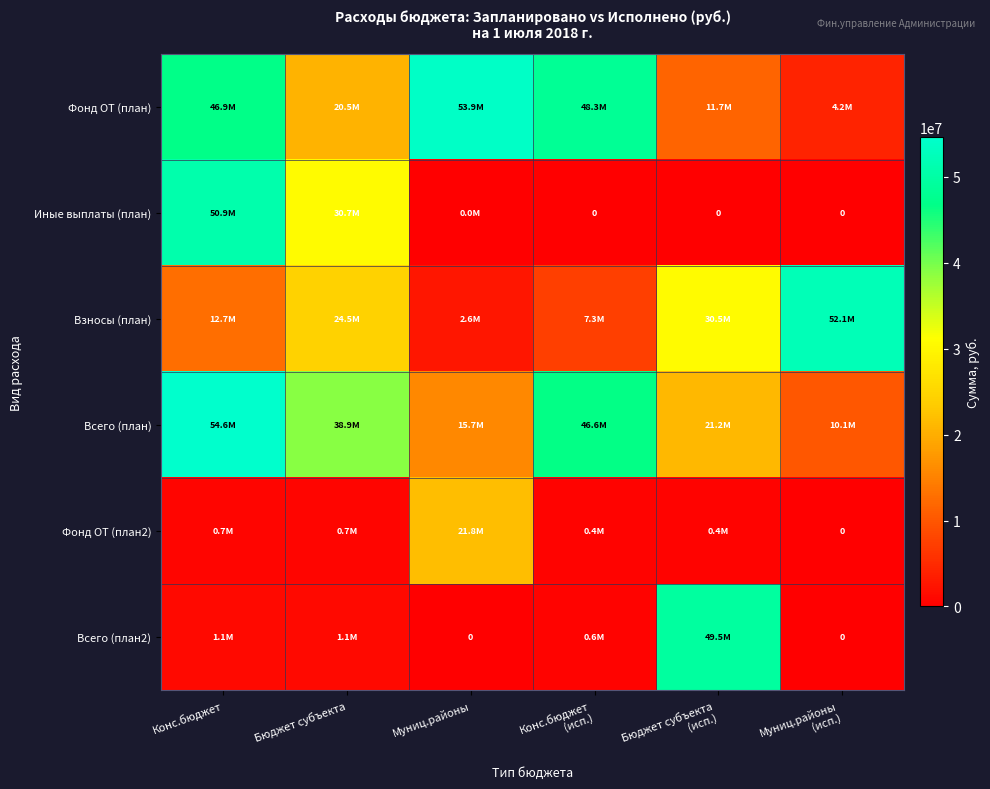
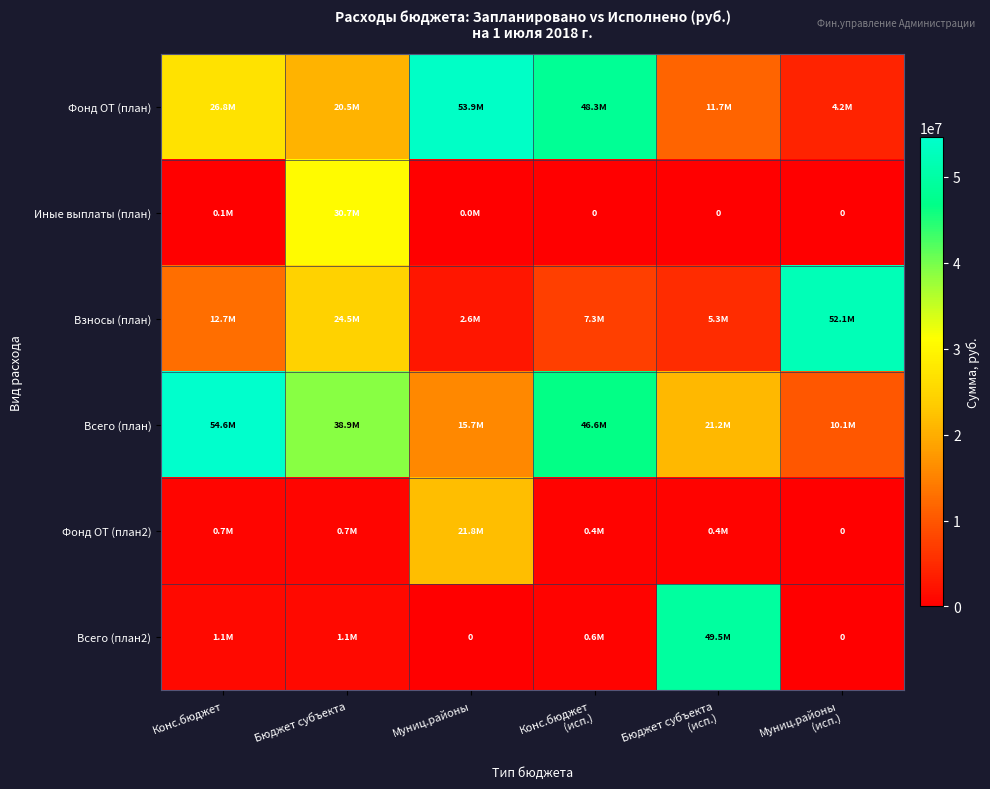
  {
    "Фонд ОТ (план)": {
-     "Конс.бюджет": "46.9M",
+     "Конс.бюджет": "26.8M",
      "Бюджет субъекта": "20.5M",
      "Муниц.районы": "53.9M",
      "Конс.бюджет (исп.)": "48.3M",
      "Бюджет субъекта (исп.)": "11.7M",
      "Муниц.районы (исп.)": "4.2M"
    },
    "Иные выплаты (план)": {
-     "Конс.бюджет": "50.9M",
+     "Конс.бюджет": "0.1M",
      "Бюджет субъекта": "30.7M",
      "Муниц.районы": "0.0M",
      "Конс.бюджет (исп.)": "0",
      "Бюджет субъекта (исп.)": "0",
      "Муниц.районы (исп.)": "0"
    },
    "Взносы (план)": {
      "Конс.бюджет": "12.7M",
      "Бюджет субъекта": "24.5M",
      "Муниц.районы": "2.6M",
      "Конс.бюджет (исп.)": "7.3M",
-     "Бюджет субъекта (исп.)": "30.5M",
+     "Бюджет субъекта (исп.)": "5.3M",
      "Муниц.районы (исп.)": "52.1M"
    },
    "Всего (план)": {
      "Конс.бюджет": "54.6M",
      "Бюджет субъекта": "38.9M",
      "Муниц.районы": "15.7M",
      "Конс.бюджет (исп.)": "46.6M",
      "Бюджет субъекта (исп.)": "21.2M",
      "Муниц.районы (исп.)": "10.1M"
    },
    "Фонд ОТ (план2)": {
      "Конс.бюджет": "0.7M",
      "Бюджет субъекта": "0.7M",
      "Муниц.районы": "21.8M",
      "Конс.бюджет (исп.)": "0.4M",
      "Бюджет субъекта (исп.)": "0.4M",
      "Муниц.районы (исп.)": "0"
    },
    "Всего (план2)": {
      "Конс.бюджет": "1.1M",
      "Бюджет субъекта": "1.1M",
      "Муниц.районы": "0",
      "Конс.бюджет (исп.)": "0.6M",
      "Бюджет субъекта (исп.)": "49.5M",
      "Муниц.районы (исп.)": "0"
    }
  }
